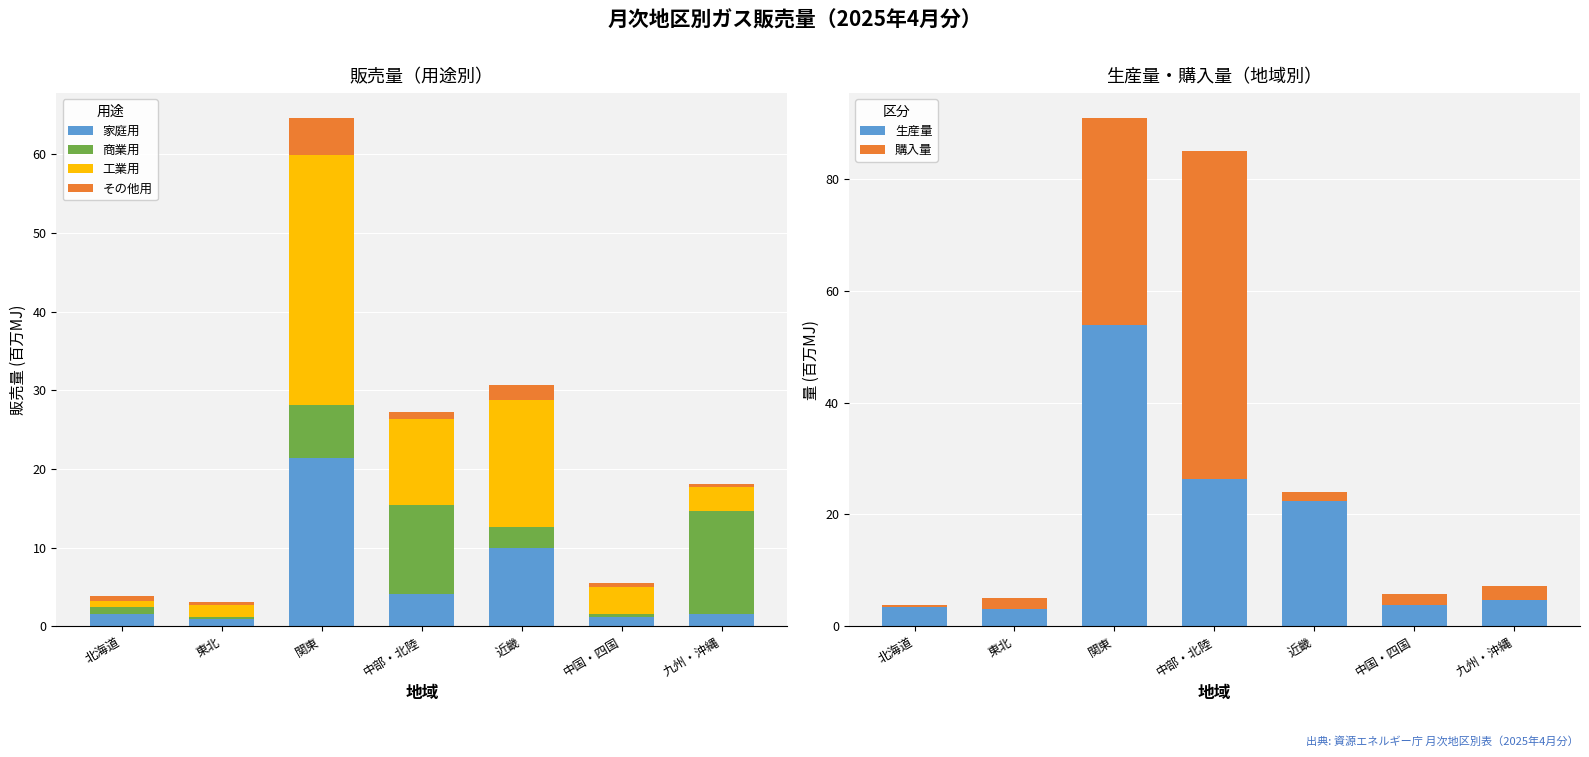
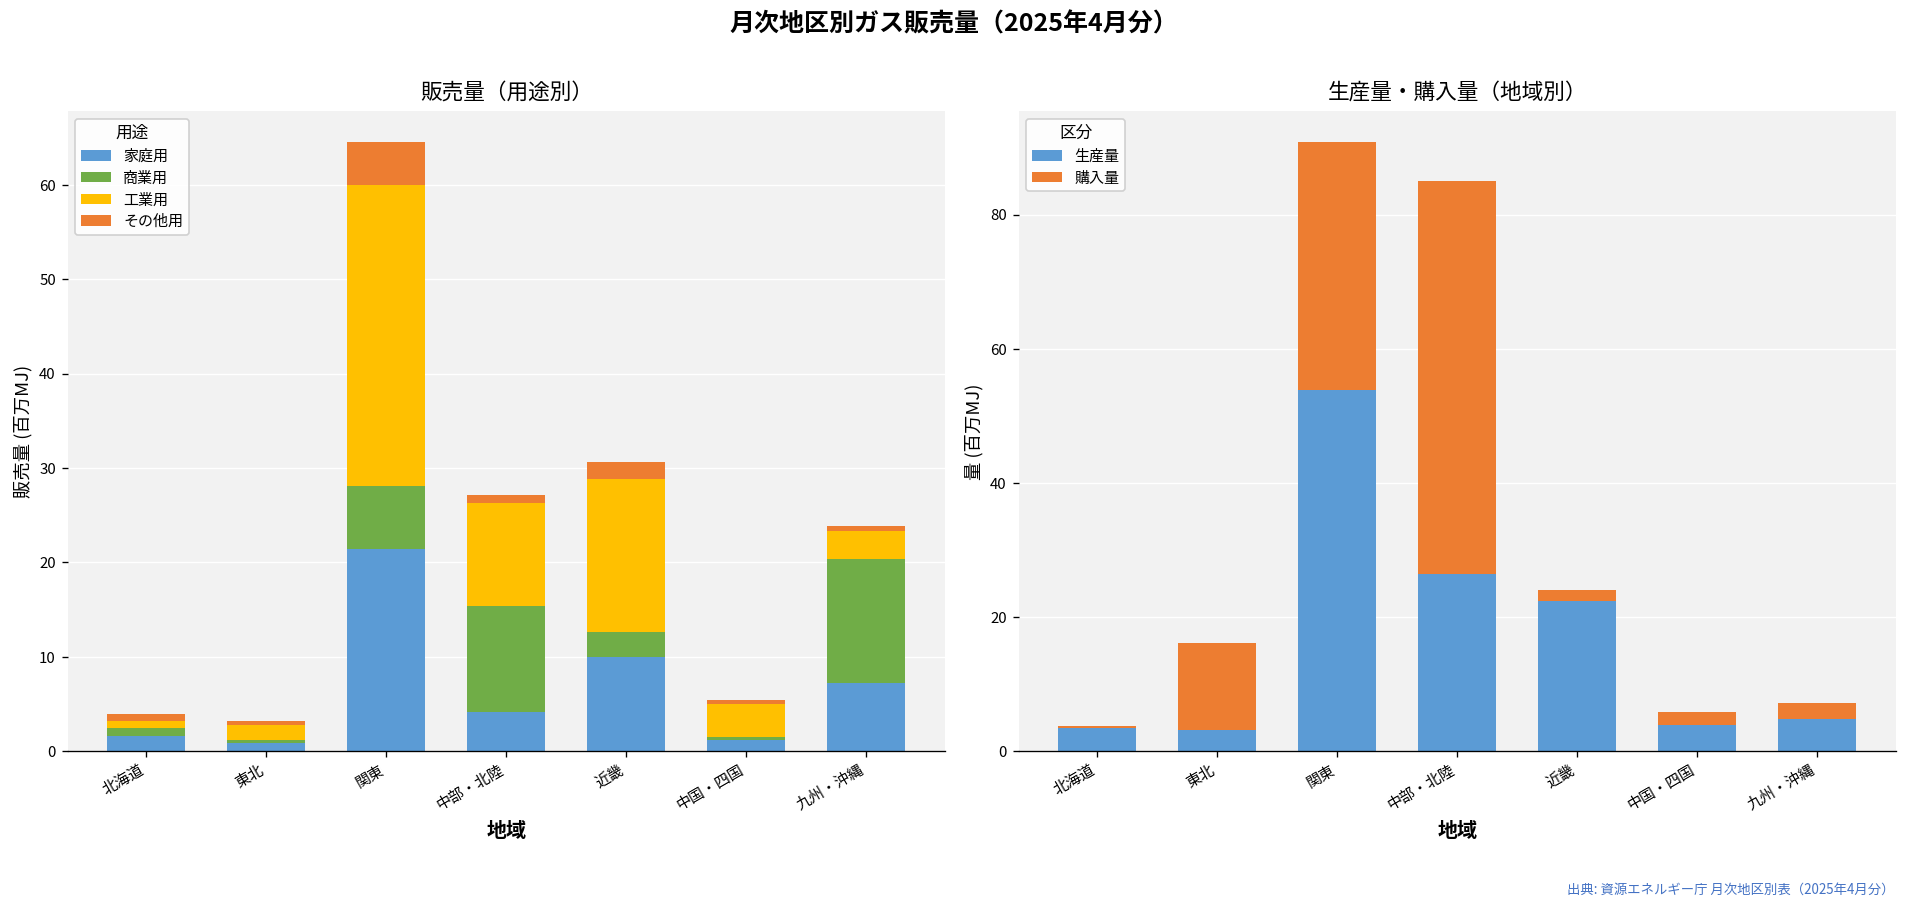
  {
    "販売量（用途別）": {
      "家庭用": {
        "北海道": 2,
        "東北": 1,
        "関東": 21,
        "中部・北陸": 4,
        "近畿": 10,
        "中国・四国": 1,
-       "九州・沖縄": 2
+       "九州・沖縄": 7
      },
      "商業用": {
        "北海道": 1,
        "東北": 0,
        "関東": 7,
        "中部・北陸": 11,
        "近畿": 3,
        "中国・四国": 0,
        "九州・沖縄": 13
      },
      "工業用": {
        "北海道": 1,
        "東北": 2,
        "関東": 32,
        "中部・北陸": 11,
        "近畿": 16,
        "中国・四国": 4,
        "九州・沖縄": 3
      },
      "その他用": {
        "北海道": 1,
        "東北": 0,
        "関東": 5,
        "中部・北陸": 1,
        "近畿": 2,
        "中国・四国": 0,
        "九州・沖縄": 0
      }
    },
    "生産量・購入量（地域別）": {
      "生産量": {
        "北海道": 3,
        "東北": 3,
        "関東": 54,
        "中部・北陸": 26,
        "近畿": 22,
        "中国・四国": 4,
        "九州・沖縄": 5
      },
      "購入量": {
-       "東北": 2,
+       "東北": 13,
        "関東": 37,
        "中部・北陸": 59,
        "近畿": 2,
        "中国・四国": 2,
        "九州・沖縄": 2
      }
    }
  }
